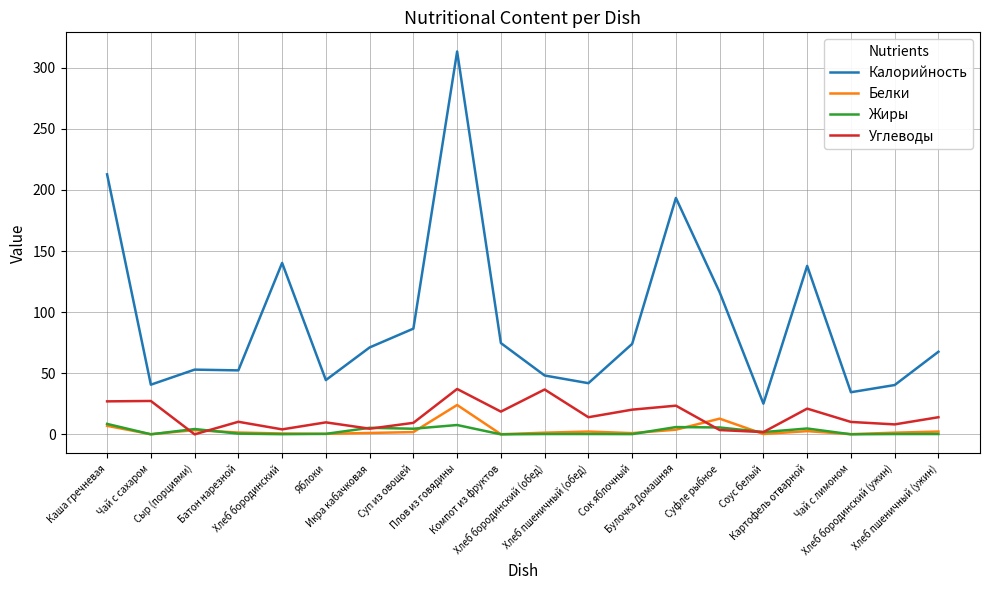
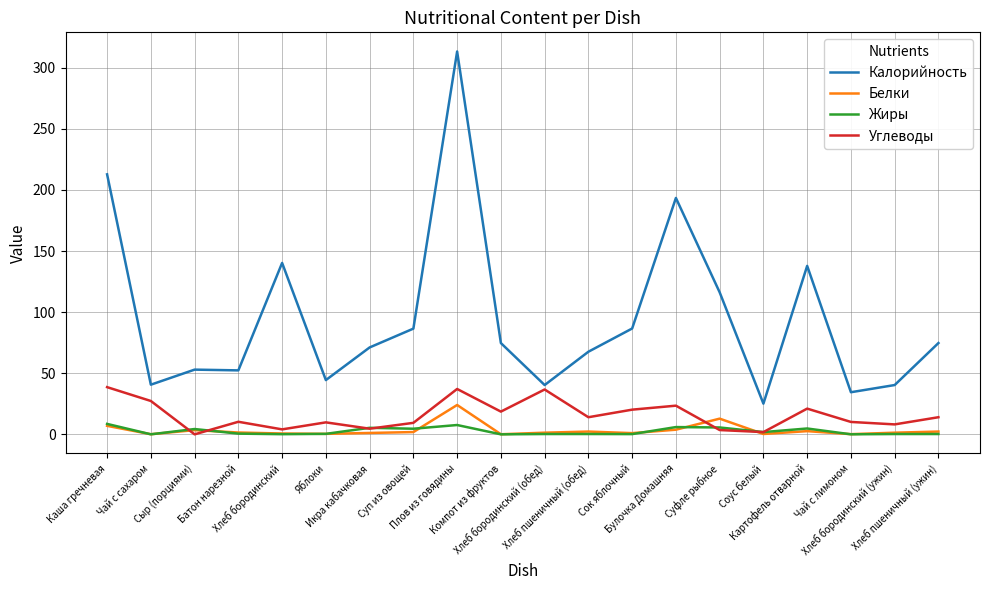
  {
    "Калорийность": {
      "Каша гречневая": 213,
      "Чай с сахаром": 41,
      "Сыр (порциями)": 53,
      "Батон нарезной": 52,
      "Хлеб бородинский": 140,
      "Яблоки": 44,
      "Икра кабачковая": 71,
      "Суп из овощей": 87,
      "Плов из говядины": 313,
      "Компот из фруктов": 75,
-     "Хлеб бородинский (обед)": 48,
-     "Хлеб пшеничный (обед)": 42,
-     "Сок яблочный": 74,
+     "Хлеб бородинский (обед)": 40,
+     "Хлеб пшеничный (обед)": 68,
+     "Сок яблочный": 87,
      "Булочка Домашняя": 193,
      "Суфле рыбное": 116,
      "Соус белый": 25,
      "Картофель отварной": 138,
      "Чай с лимоном": 34,
      "Хлеб бородинский (ужин)": 40,
-     "Хлеб пшеничный (ужин)": 68
+     "Хлеб пшеничный (ужин)": 75
    },
    "Белки": {
      "Икра кабачковая": 1,
      "Суп из овощей": 2,
      "Плов из говядины": 24,
      "Булочка Домашняя": 4,
      "Суфле рыбное": 13,
      "Картофель отварной": 3
    },
    "Жиры": {
      "Суп из овощей": 5,
      "Плов из говядины": 8,
      "Булочка Домашняя": 6,
      "Картофель отварной": 5
    },
    "Углеводы": {
-     "Каша гречневая": 27,
+     "Каша гречневая": 39,
      "Чай с сахаром": 27,
      "Сыр (порциями)": 0,
      "Батон нарезной": 10,
      "Хлеб бородинский": 4,
      "Яблоки": 10,
      "Суп из овощей": 9,
      "Плов из говядины": 37,
      "Компот из фруктов": 19,
      "Хлеб бородинский (обед)": 37,
      "Хлеб пшеничный (обед)": 14,
      "Сок яблочный": 20,
      "Булочка Домашняя": 23,
      "Картофель отварной": 21,
      "Чай с лимоном": 10,
      "Хлеб бородинский (ужин)": 8,
      "Хлеб пшеничный (ужин)": 14
    }
  }
